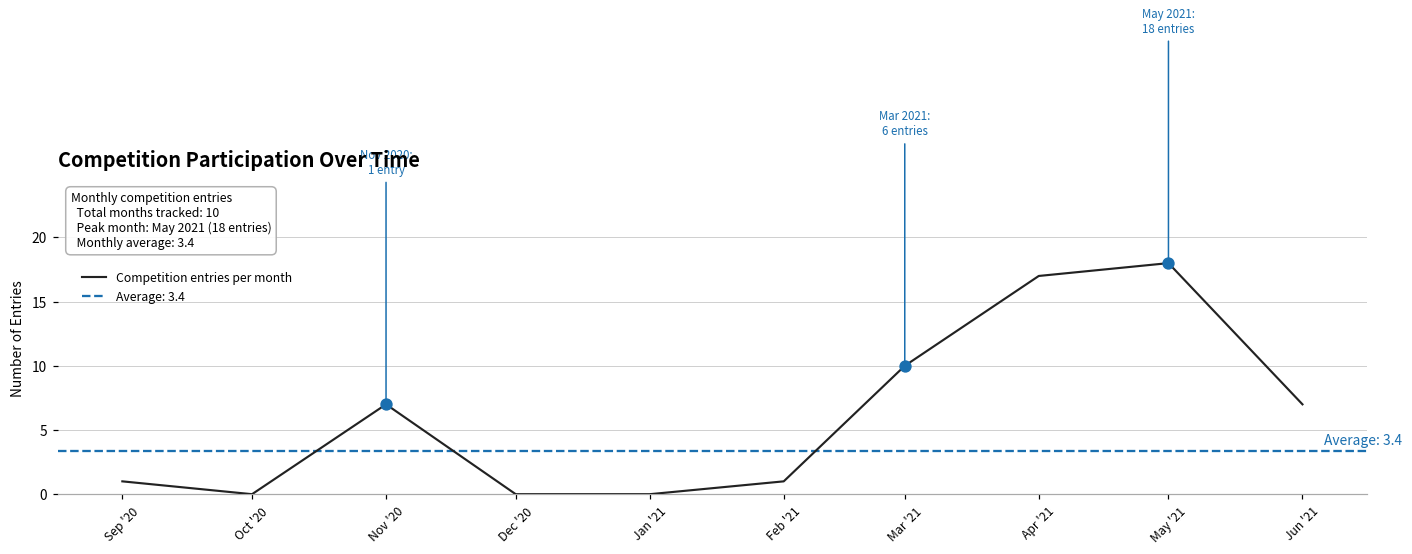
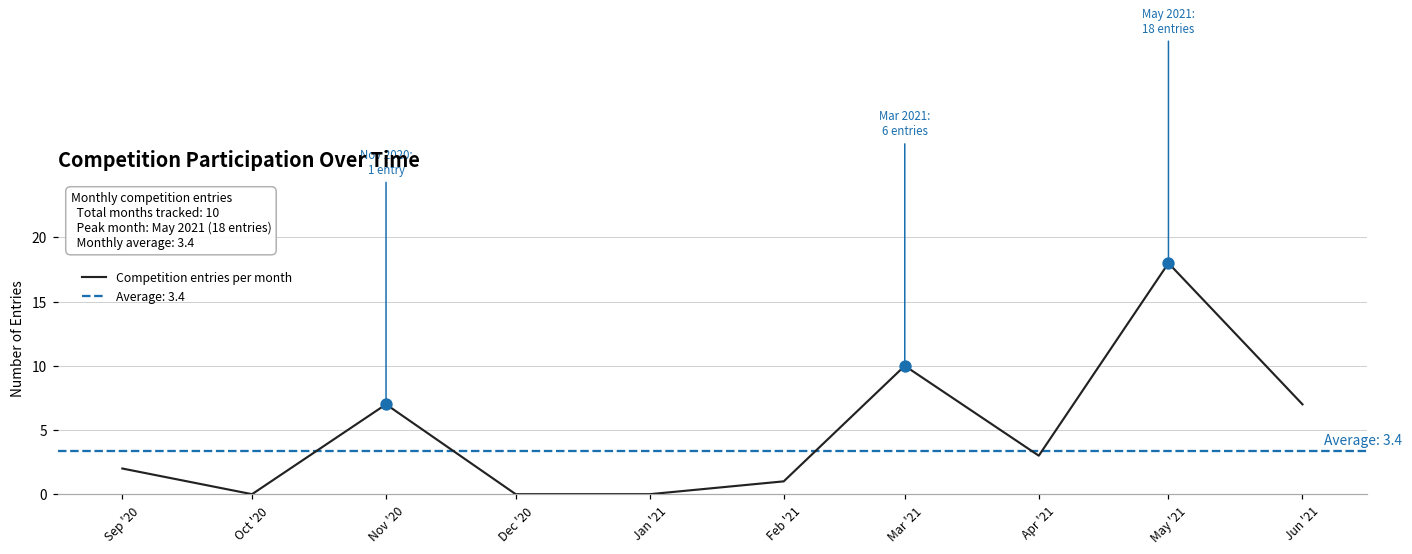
  {
    "Competition entries per month": {
-     "Sep '20": 1,
+     "Sep '20": 2,
      "Oct '20": 0,
      "Dec '20": 0,
      "Jan '21": 0,
      "Feb '21": 1,
-     "Apr '21": 17,
+     "Apr '21": 3,
      "Jun '21": 7
    }
  }
